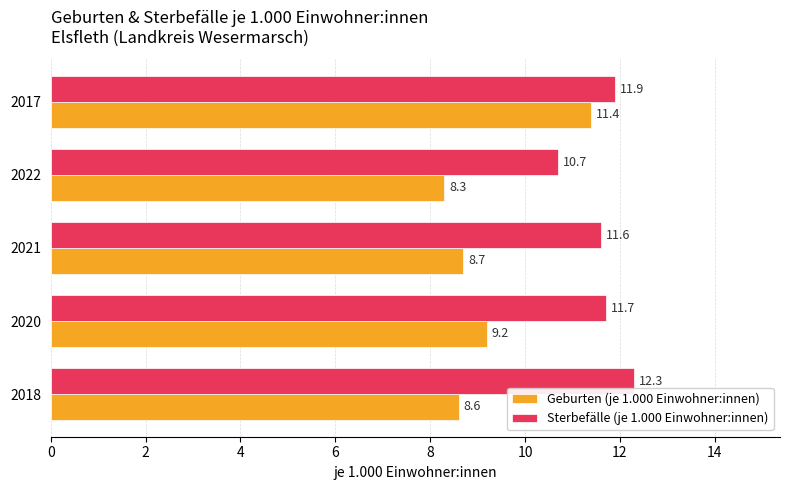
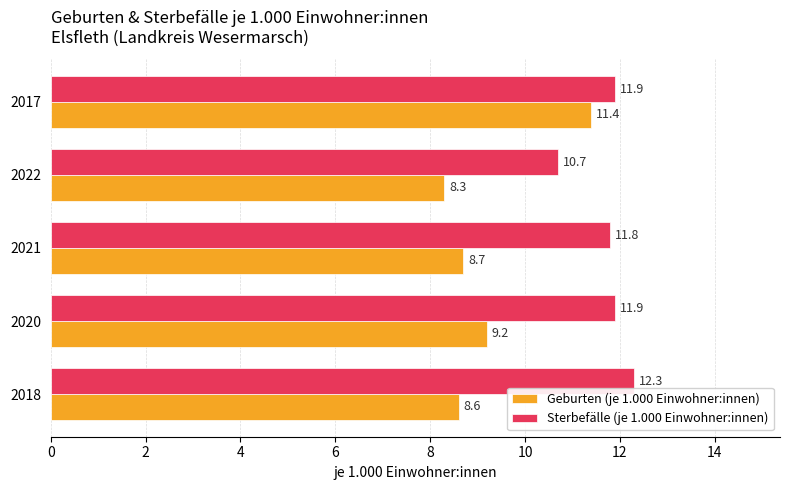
  {
    "Geburten (je 1.000 Einwohner:innen)": {
      "2017": 11.4,
      "2022": 8.3,
      "2021": 8.7,
      "2020": 9.2,
      "2018": 8.6
    },
    "Sterbefälle (je 1.000 Einwohner:innen)": {
      "2017": 11.9,
      "2022": 10.7,
-     "2021": 11.6,
-     "2020": 11.7,
+     "2021": 11.8,
+     "2020": 11.9,
      "2018": 12.3
    }
  }
